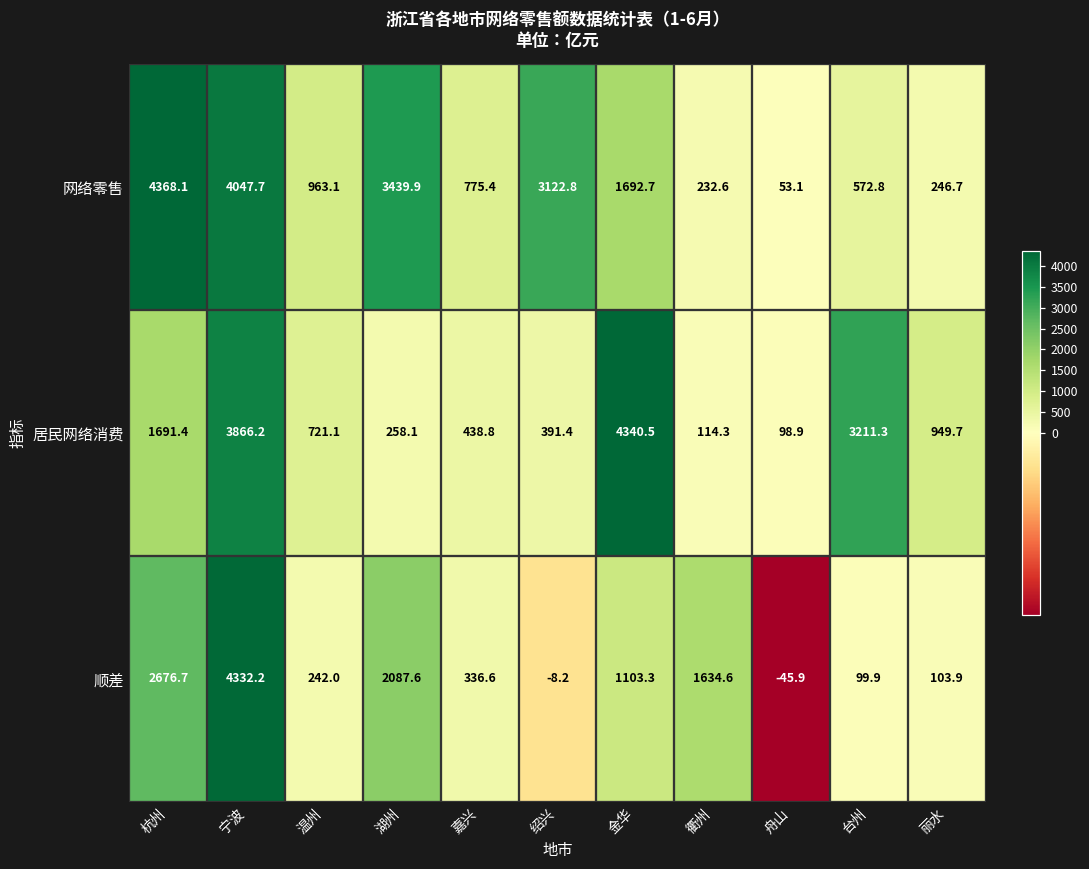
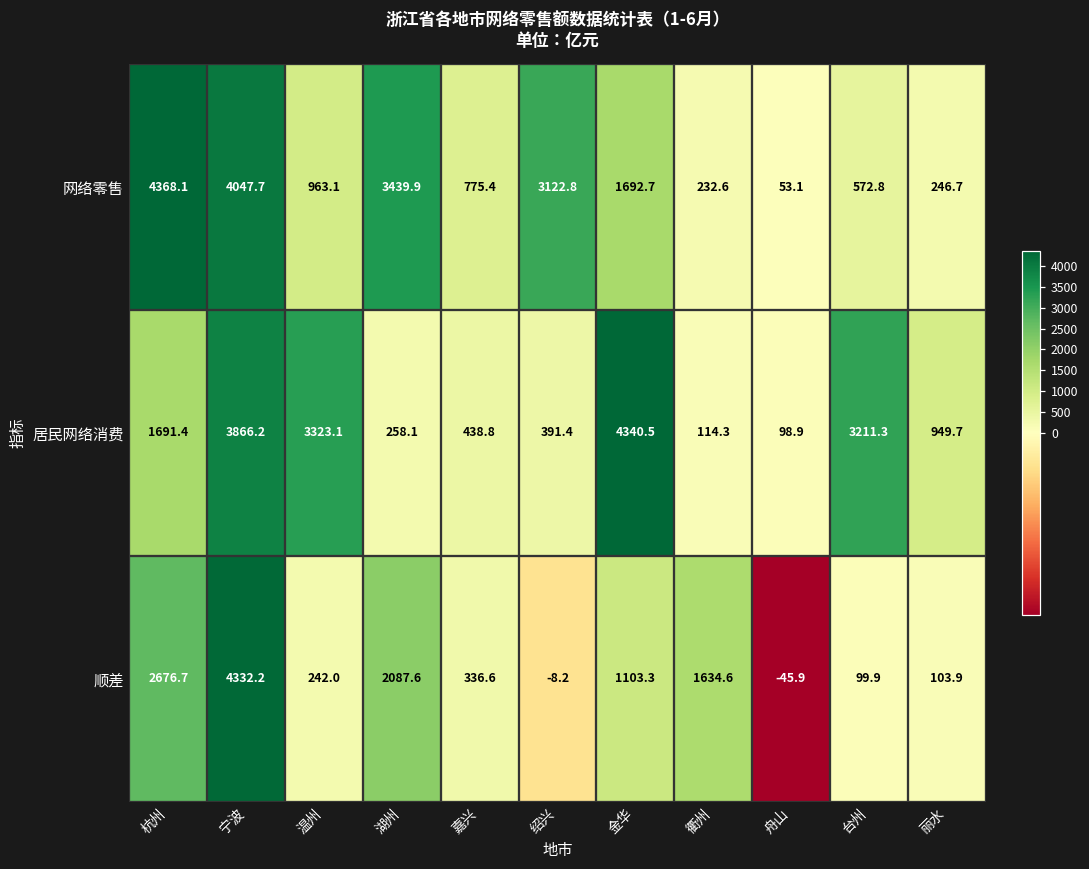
  {
    "网络零售": {
      "杭州": 4368.1,
      "宁波": 4047.7,
      "温州": 963.1,
      "湖州": 3439.9,
      "嘉兴": 775.4,
      "绍兴": 3122.8,
      "金华": 1692.7,
      "衢州": 232.6,
      "舟山": 53.1,
      "台州": 572.8,
      "丽水": 246.7
    },
    "居民网络消费": {
      "杭州": 1691.4,
      "宁波": 3866.2,
-     "温州": 721.1,
+     "温州": 3323.1,
      "湖州": 258.1,
      "嘉兴": 438.8,
      "绍兴": 391.4,
      "金华": 4340.5,
      "衢州": 114.3,
      "舟山": 98.9,
      "台州": 3211.3,
      "丽水": 949.7
    },
    "顺差": {
      "杭州": 2676.7,
      "宁波": 4332.2,
      "温州": 242.0,
      "湖州": 2087.6,
      "嘉兴": 336.6,
      "绍兴": -8.2,
      "金华": 1103.3,
      "衢州": 1634.6,
      "舟山": -45.9,
      "台州": 99.9,
      "丽水": 103.9
    }
  }
